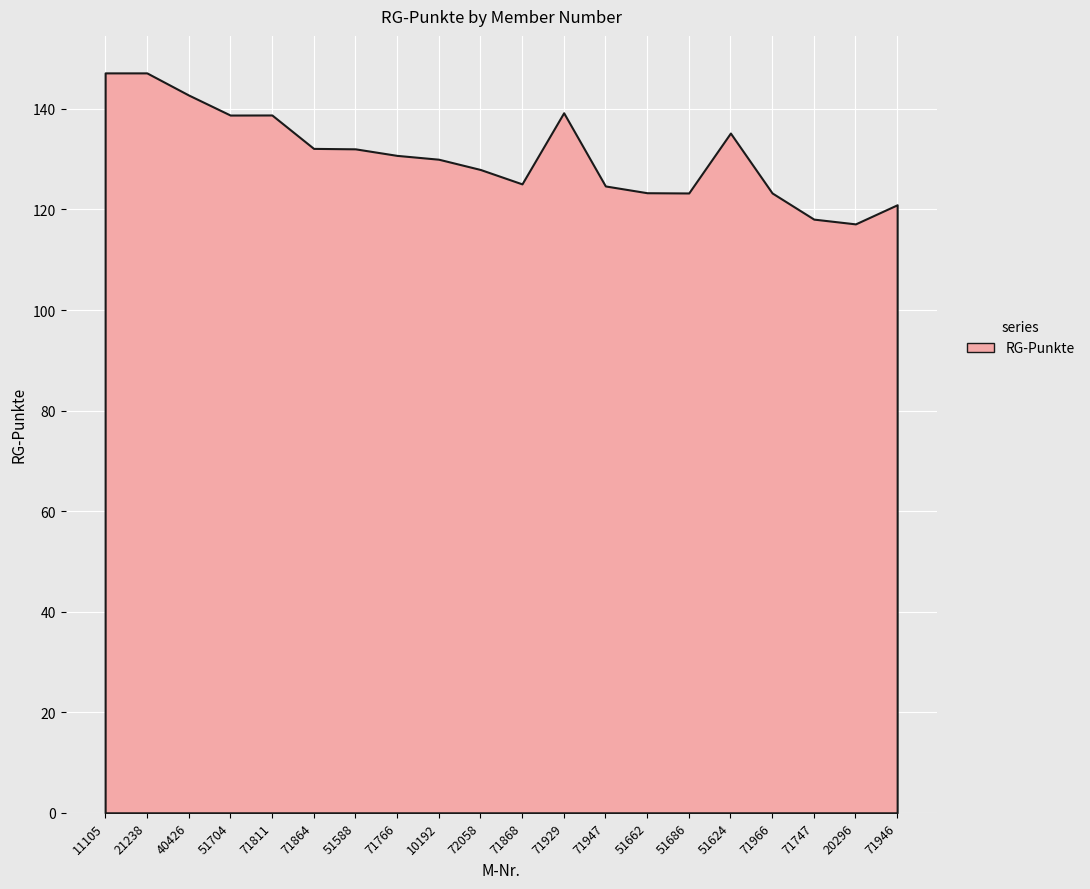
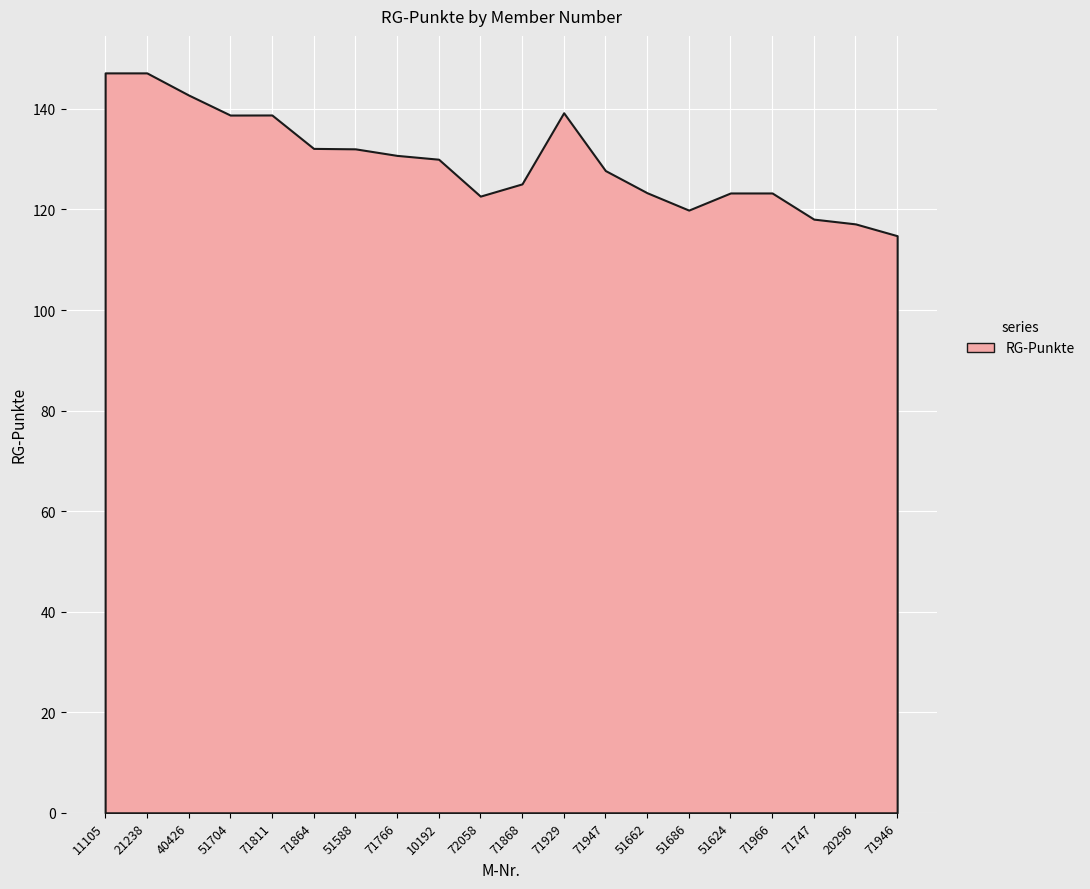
  {
    "11105": 147,
    "21238": 147,
    "40426": 143,
    "51704": 139,
    "71811": 139,
    "71864": 132,
    "51588": 132,
    "71766": 131,
    "10192": 130,
-   "72058": 128,
+   "72058": 123,
    "71868": 125,
    "71929": 139,
-   "71947": 125,
+   "71947": 128,
    "51662": 123,
-   "51686": 123,
-   "51624": 135,
+   "51686": 120,
+   "51624": 123,
    "71966": 123,
    "71747": 118,
    "20296": 117,
-   "71946": 121
+   "71946": 115
  }
